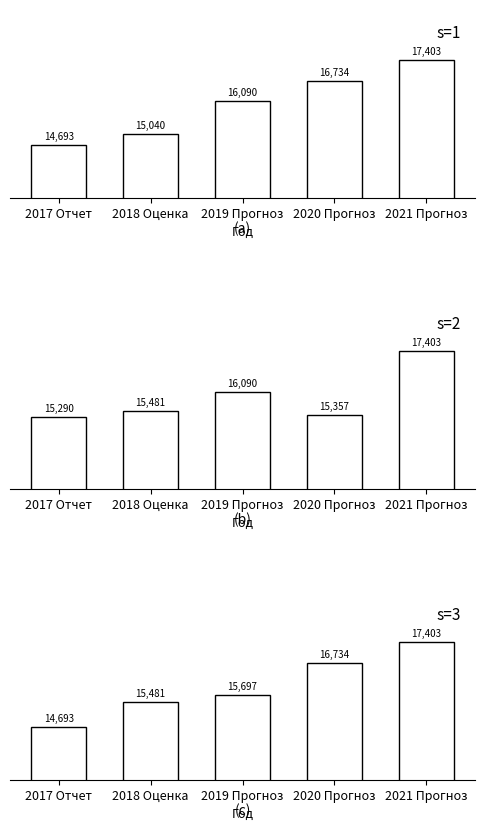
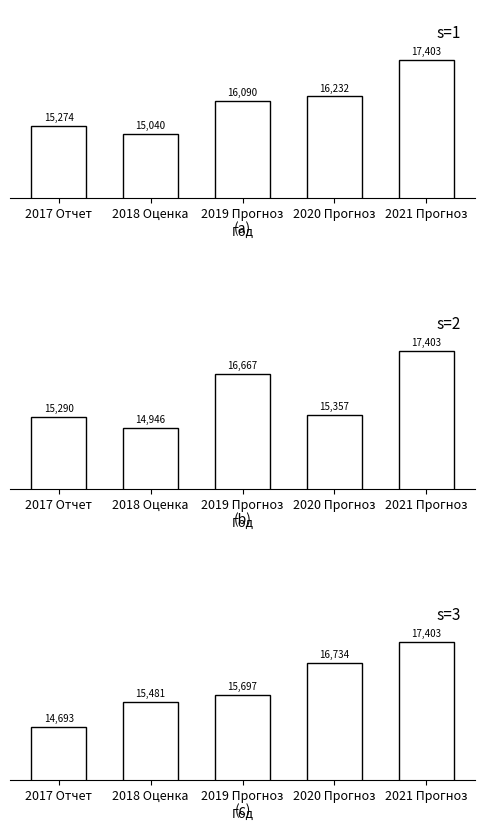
  {
    "(a)": {
-     "2017 Отчет": "14,693",
+     "2017 Отчет": "15,274",
      "2018 Оценка": "15,040",
      "2019 Прогноз": "16,090",
-     "2020 Прогноз": "16,734",
+     "2020 Прогноз": "16,232",
      "2021 Прогноз": "17,403"
    },
    "(b)": {
      "2017 Отчет": "15,290",
-     "2018 Оценка": "15,481",
-     "2019 Прогноз": "16,090",
+     "2018 Оценка": "14,946",
+     "2019 Прогноз": "16,667",
      "2020 Прогноз": "15,357",
      "2021 Прогноз": "17,403"
    },
    "(c)": {
      "2017 Отчет": "14,693",
      "2018 Оценка": "15,481",
      "2019 Прогноз": "15,697",
      "2020 Прогноз": "16,734",
      "2021 Прогноз": "17,403"
    }
  }
